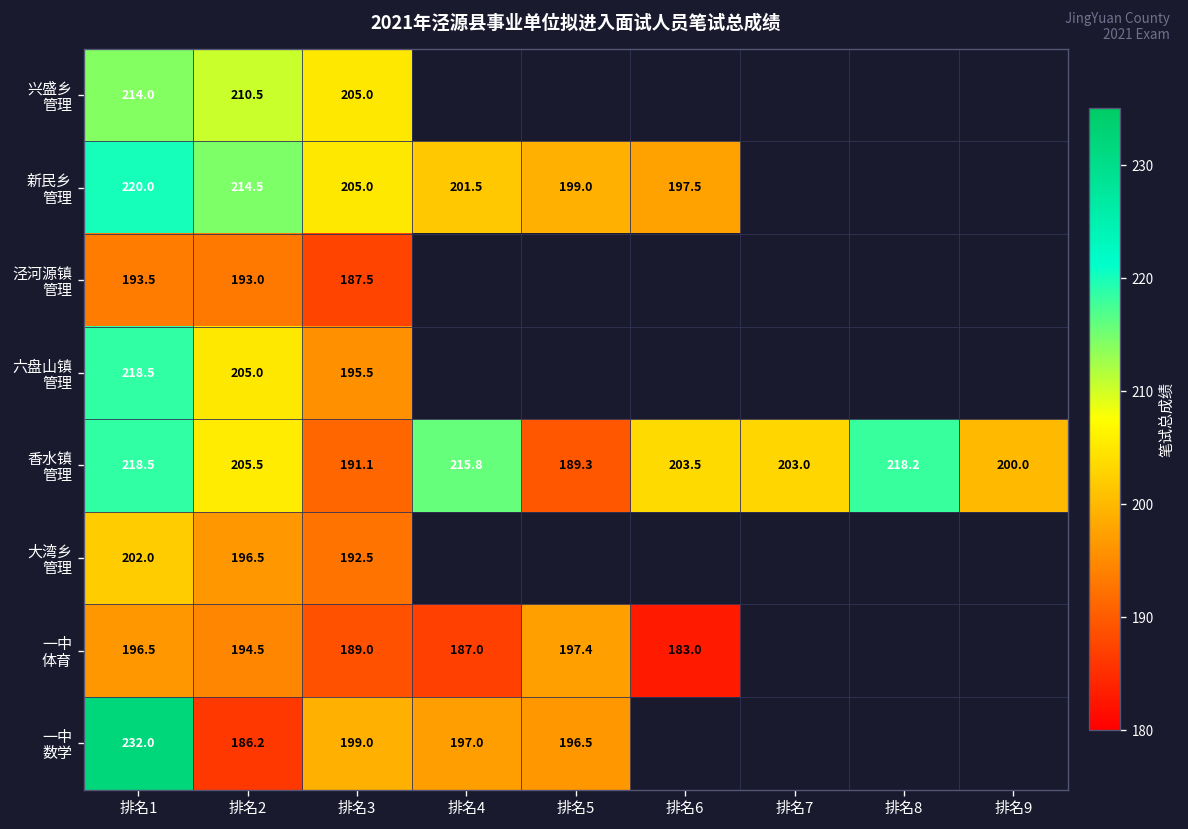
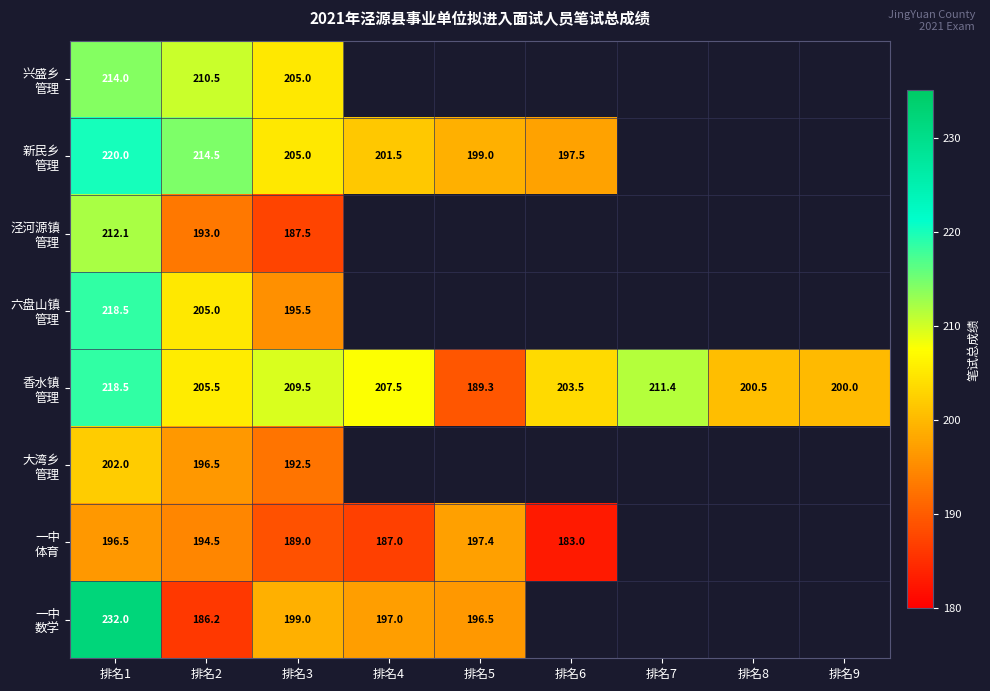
  {
    "兴盛乡 管理": {
      "排名1": 214.0,
      "排名2": 210.5,
      "排名3": 205.0
    },
    "新民乡 管理": {
      "排名1": 220.0,
      "排名2": 214.5,
      "排名3": 205.0,
      "排名4": 201.5,
      "排名5": 199.0,
      "排名6": 197.5
    },
    "泾河源镇 管理": {
-     "排名1": 193.5,
+     "排名1": 212.1,
      "排名2": 193.0,
      "排名3": 187.5
    },
    "六盘山镇 管理": {
      "排名1": 218.5,
      "排名2": 205.0,
      "排名3": 195.5
    },
    "香水镇 管理": {
      "排名1": 218.5,
      "排名2": 205.5,
-     "排名3": 191.1,
-     "排名4": 215.8,
+     "排名3": 209.5,
+     "排名4": 207.5,
      "排名5": 189.3,
      "排名6": 203.5,
-     "排名7": 203.0,
-     "排名8": 218.2,
+     "排名7": 211.4,
+     "排名8": 200.5,
      "排名9": 200.0
    },
    "大湾乡 管理": {
      "排名1": 202.0,
      "排名2": 196.5,
      "排名3": 192.5
    },
    "一中 体育": {
      "排名1": 196.5,
      "排名2": 194.5,
      "排名3": 189.0,
      "排名4": 187.0,
      "排名5": 197.4,
      "排名6": 183.0
    },
    "一中 数学": {
      "排名1": 232.0,
      "排名2": 186.2,
      "排名3": 199.0,
      "排名4": 197.0,
      "排名5": 196.5
    }
  }
